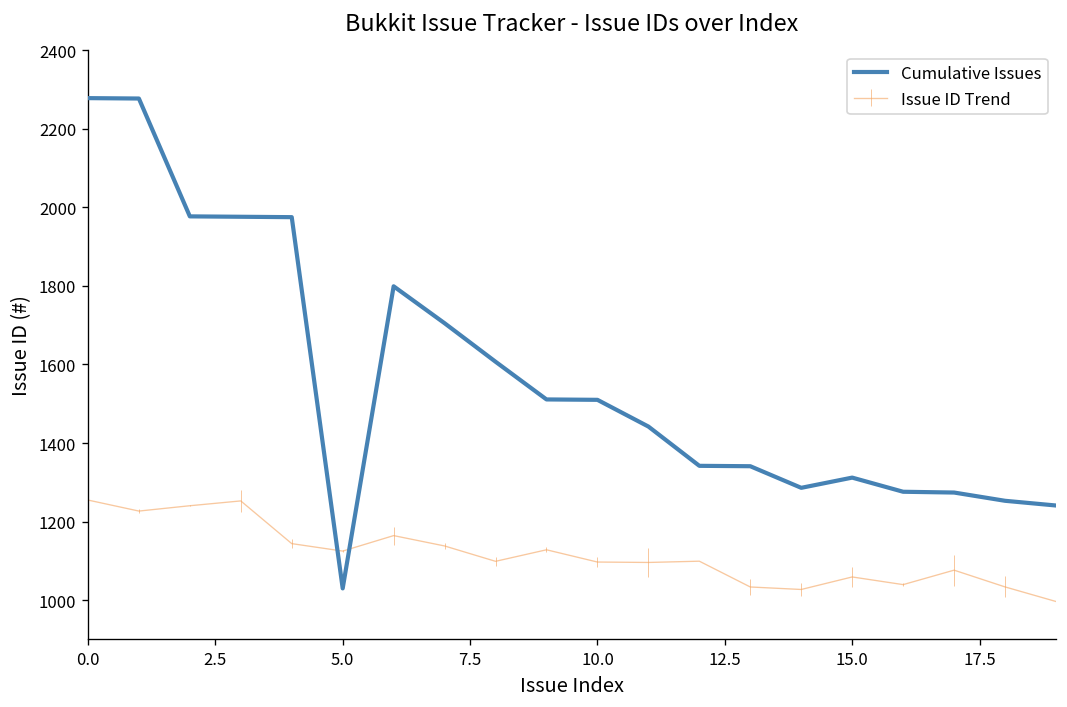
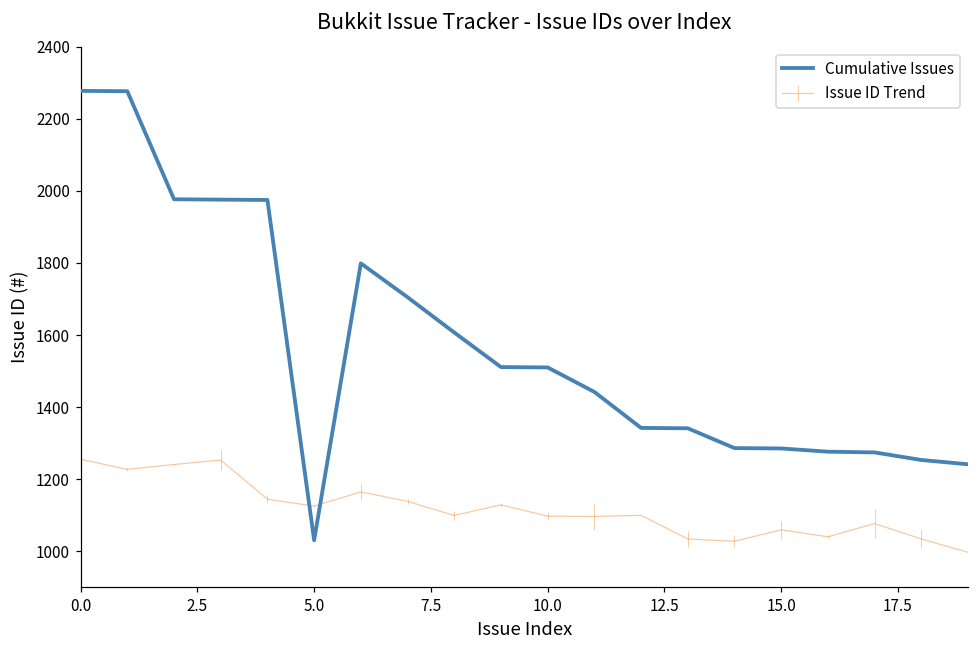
  {
    "Cumulative Issues": {
      "0.0": 2280,
      "5.0": 1030,
      "10.0": 1510,
-     "15.0": 1310
+     "15.0": 1290
    }
  }
